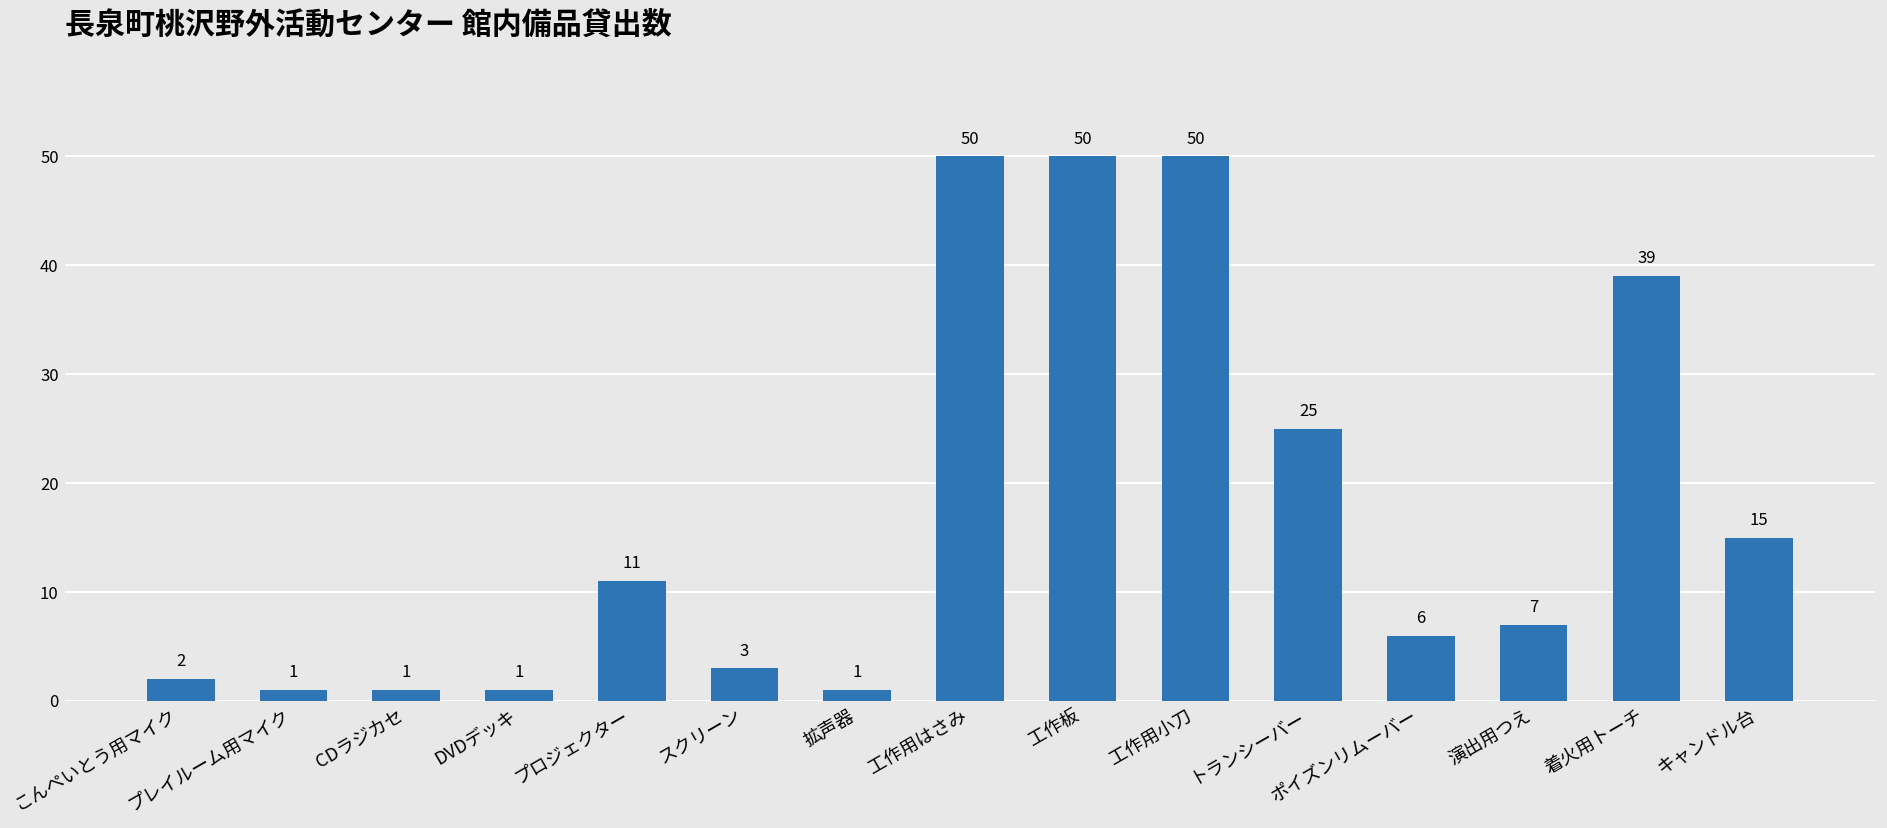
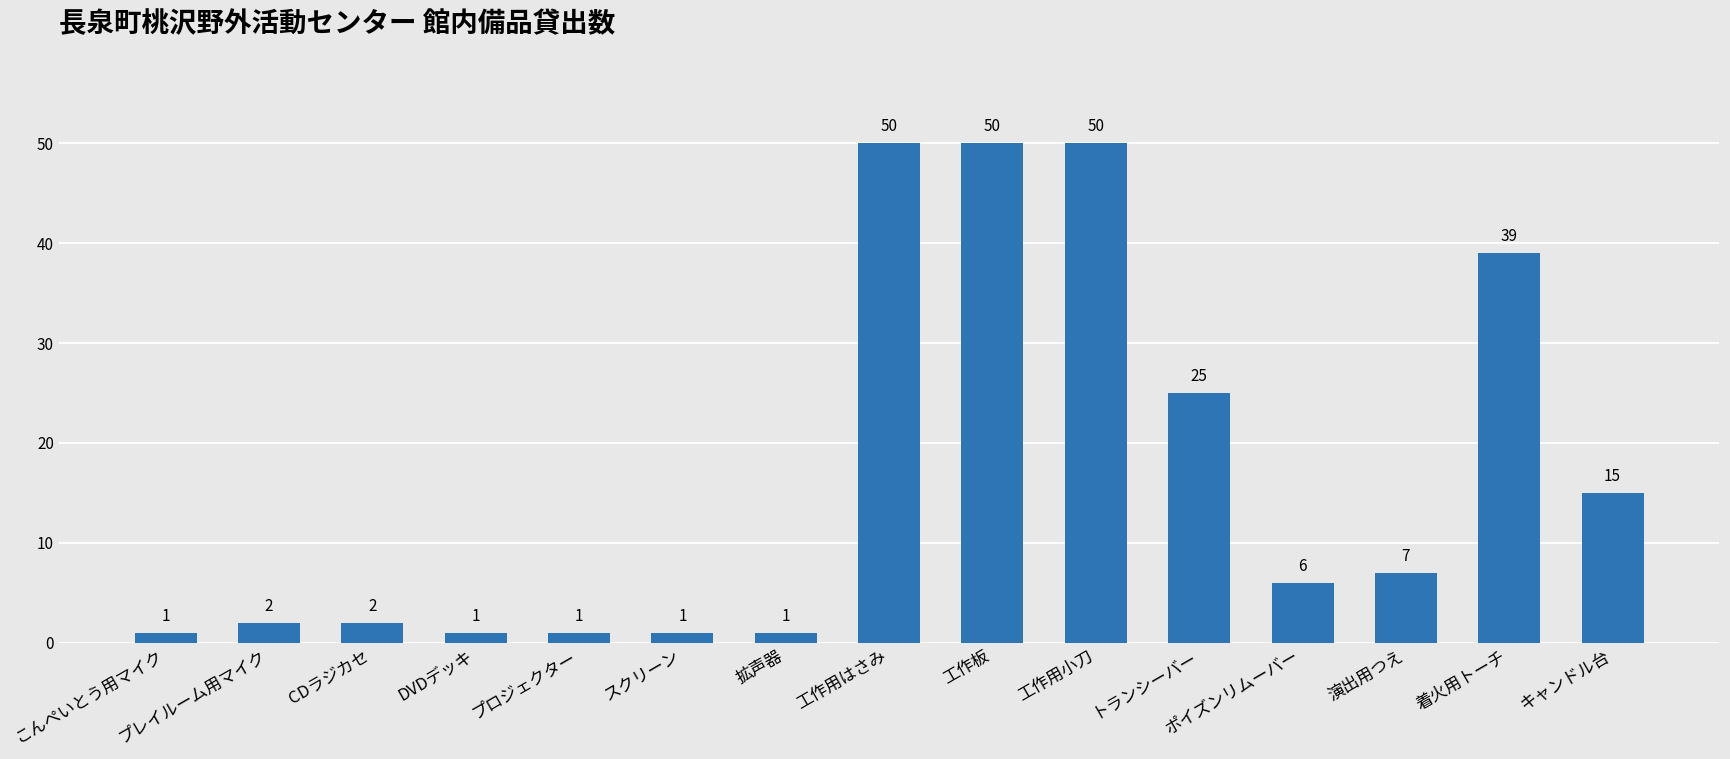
  {
-   "こんぺいとう用マイク": 2,
-   "プレイルーム用マイク": 1,
-   "CDラジカセ": 1,
+   "こんぺいとう用マイク": 1,
+   "プレイルーム用マイク": 2,
+   "CDラジカセ": 2,
    "DVDデッキ": 1,
-   "プロジェクター": 11,
-   "スクリーン": 3,
+   "プロジェクター": 1,
+   "スクリーン": 1,
    "拡声器": 1,
    "工作用はさみ": 50,
    "工作板": 50,
    "工作用小刀": 50,
    "トランシーバー": 25,
    "ポイズンリムーバー": 6,
    "演出用つえ": 7,
    "着火用トーチ": 39,
    "キャンドル台": 15
  }
